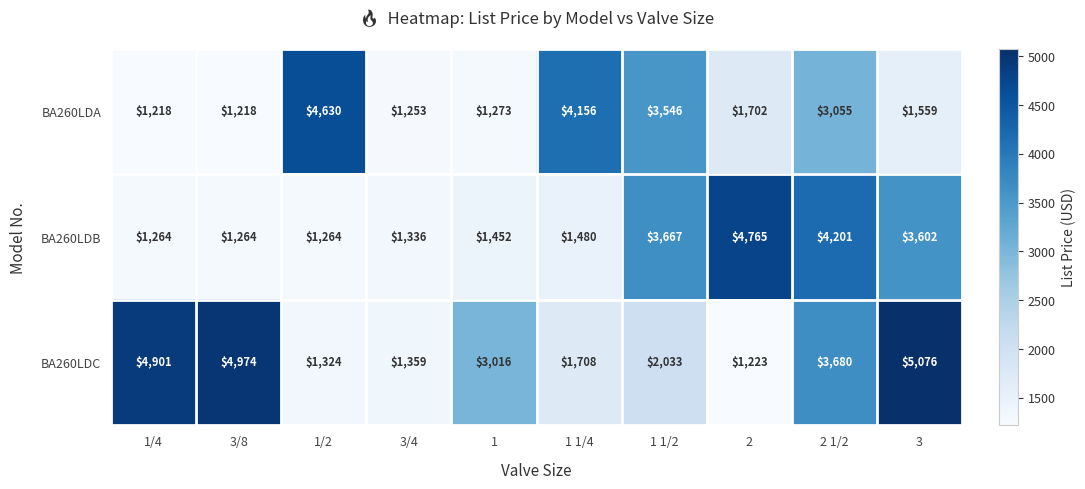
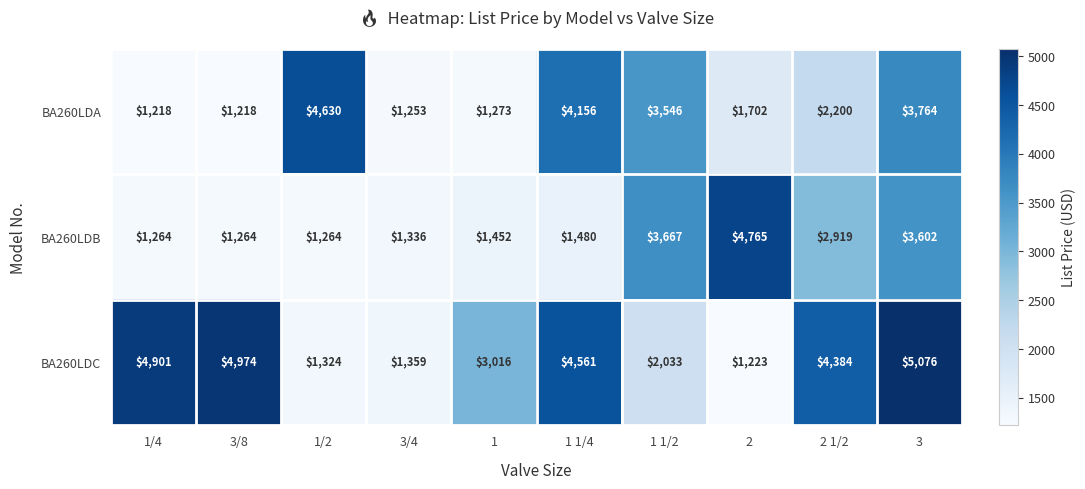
  {
    "BA260LDA": {
      "1/4": "$1,218",
      "3/8": "$1,218",
      "1/2": "$4,630",
      "3/4": "$1,253",
      "1": "$1,273",
      "1 1/4": "$4,156",
      "1 1/2": "$3,546",
      "2": "$1,702",
-     "2 1/2": "$3,055",
-     "3": "$1,559"
+     "2 1/2": "$2,200",
+     "3": "$3,764"
    },
    "BA260LDB": {
      "1/4": "$1,264",
      "3/8": "$1,264",
      "1/2": "$1,264",
      "3/4": "$1,336",
      "1": "$1,452",
      "1 1/4": "$1,480",
      "1 1/2": "$3,667",
      "2": "$4,765",
-     "2 1/2": "$4,201",
+     "2 1/2": "$2,919",
      "3": "$3,602"
    },
    "BA260LDC": {
      "1/4": "$4,901",
      "3/8": "$4,974",
      "1/2": "$1,324",
      "3/4": "$1,359",
      "1": "$3,016",
-     "1 1/4": "$1,708",
+     "1 1/4": "$4,561",
      "1 1/2": "$2,033",
      "2": "$1,223",
-     "2 1/2": "$3,680",
+     "2 1/2": "$4,384",
      "3": "$5,076"
    }
  }
